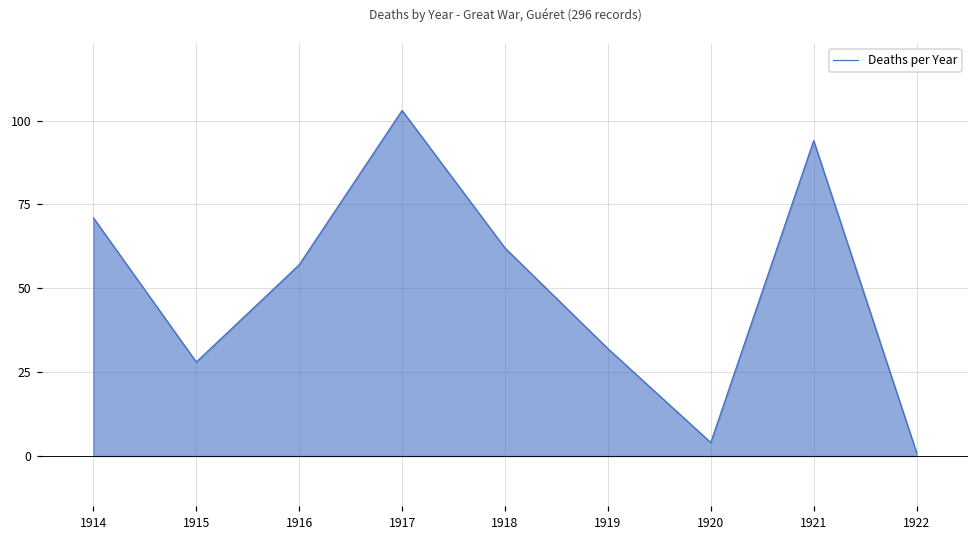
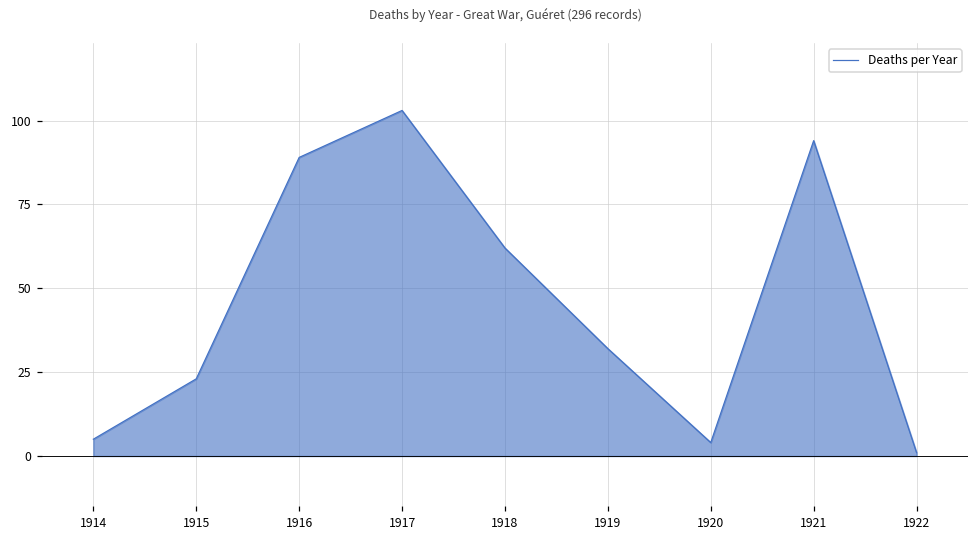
  {
-   "1914": 71,
-   "1915": 28,
-   "1916": 57,
+   "1914": 5,
+   "1915": 23,
+   "1916": 89,
    "1917": 103,
    "1918": 62,
    "1919": 32,
    "1920": 4,
    "1921": 94,
    "1922": 1
  }
